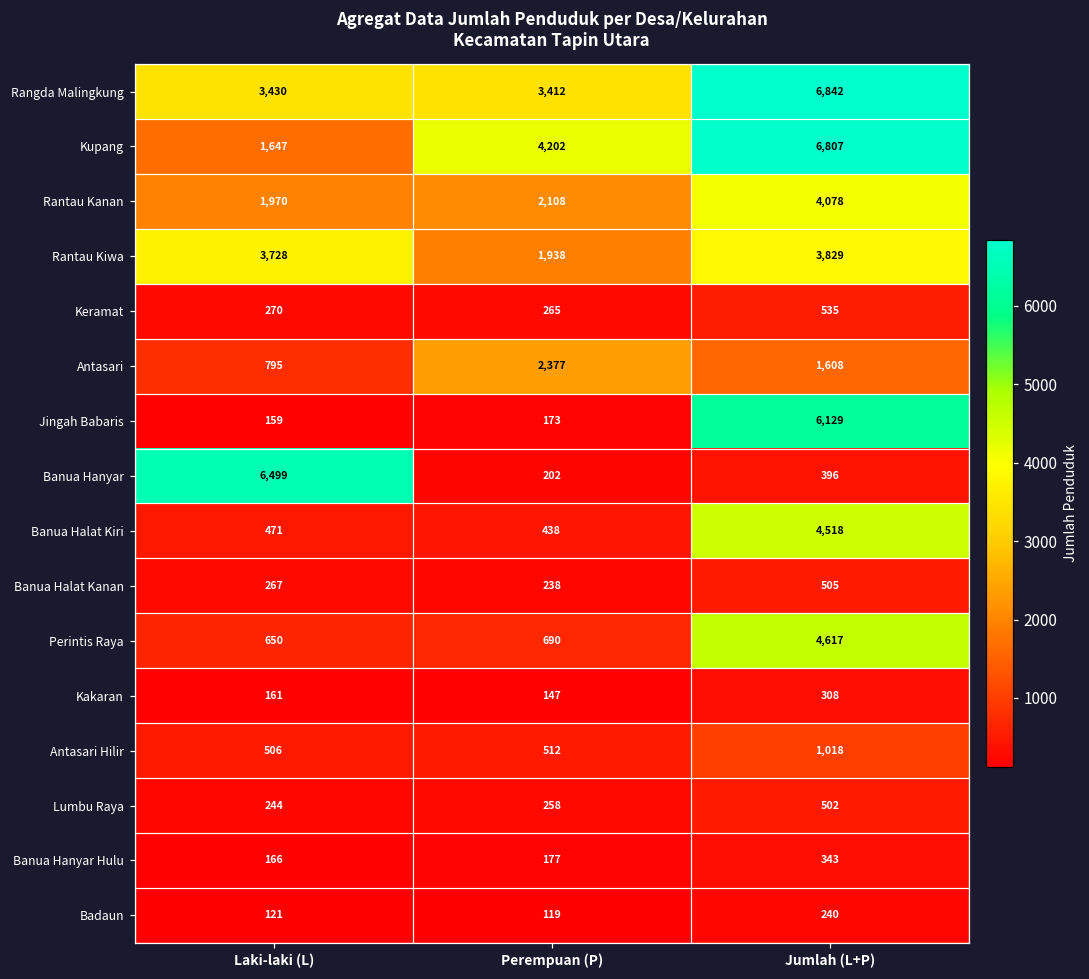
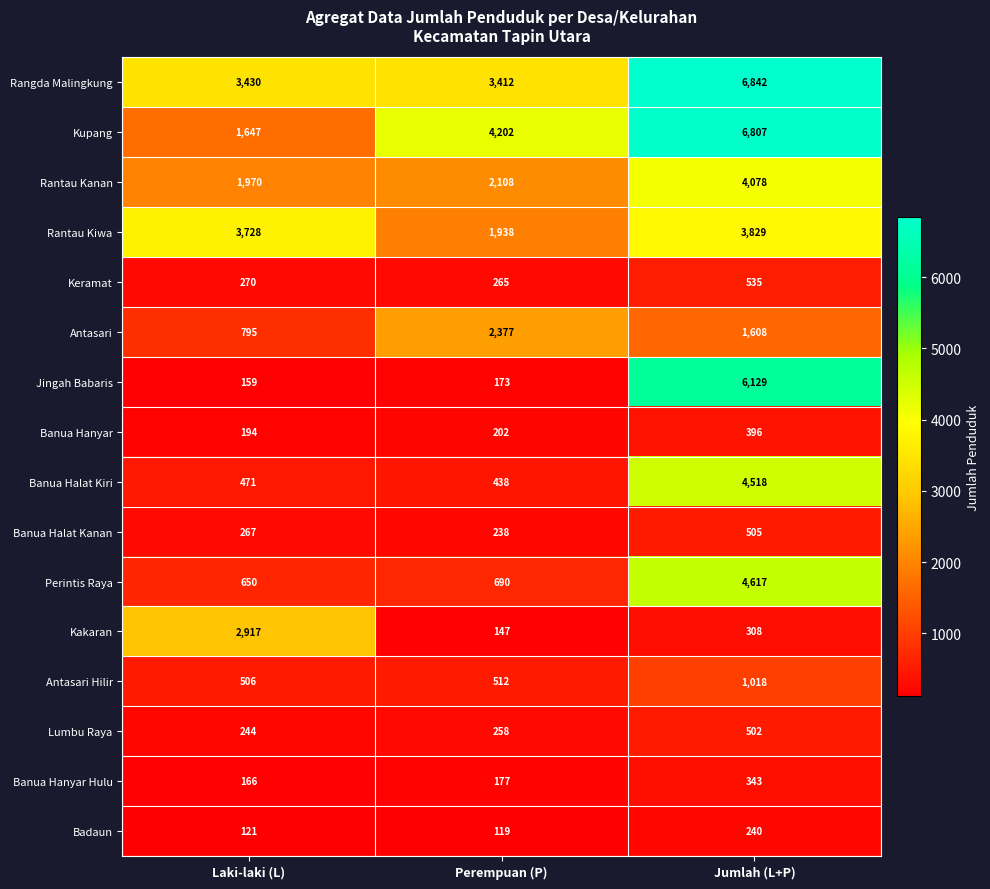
  {
    "Rangda Malingkung": {
      "Laki-laki (L)": "3,430",
      "Perempuan (P)": "3,412",
      "Jumlah (L+P)": "6,842"
    },
    "Kupang": {
      "Laki-laki (L)": "1,647",
      "Perempuan (P)": "4,202",
      "Jumlah (L+P)": "6,807"
    },
    "Rantau Kanan": {
      "Laki-laki (L)": "1,970",
      "Perempuan (P)": "2,108",
      "Jumlah (L+P)": "4,078"
    },
    "Rantau Kiwa": {
      "Laki-laki (L)": "3,728",
      "Perempuan (P)": "1,938",
      "Jumlah (L+P)": "3,829"
    },
    "Keramat": {
      "Laki-laki (L)": "270",
      "Perempuan (P)": "265",
      "Jumlah (L+P)": "535"
    },
    "Antasari": {
      "Laki-laki (L)": "795",
      "Perempuan (P)": "2,377",
      "Jumlah (L+P)": "1,608"
    },
    "Jingah Babaris": {
      "Laki-laki (L)": "159",
      "Perempuan (P)": "173",
      "Jumlah (L+P)": "6,129"
    },
    "Banua Hanyar": {
-     "Laki-laki (L)": "6,499",
+     "Laki-laki (L)": "194",
      "Perempuan (P)": "202",
      "Jumlah (L+P)": "396"
    },
    "Banua Halat Kiri": {
      "Laki-laki (L)": "471",
      "Perempuan (P)": "438",
      "Jumlah (L+P)": "4,518"
    },
    "Banua Halat Kanan": {
      "Laki-laki (L)": "267",
      "Perempuan (P)": "238",
      "Jumlah (L+P)": "505"
    },
    "Perintis Raya": {
      "Laki-laki (L)": "650",
      "Perempuan (P)": "690",
      "Jumlah (L+P)": "4,617"
    },
    "Kakaran": {
-     "Laki-laki (L)": "161",
+     "Laki-laki (L)": "2,917",
      "Perempuan (P)": "147",
      "Jumlah (L+P)": "308"
    },
    "Antasari Hilir": {
      "Laki-laki (L)": "506",
      "Perempuan (P)": "512",
      "Jumlah (L+P)": "1,018"
    },
    "Lumbu Raya": {
      "Laki-laki (L)": "244",
      "Perempuan (P)": "258",
      "Jumlah (L+P)": "502"
    },
    "Banua Hanyar Hulu": {
      "Laki-laki (L)": "166",
      "Perempuan (P)": "177",
      "Jumlah (L+P)": "343"
    },
    "Badaun": {
      "Laki-laki (L)": "121",
      "Perempuan (P)": "119",
      "Jumlah (L+P)": "240"
    }
  }
